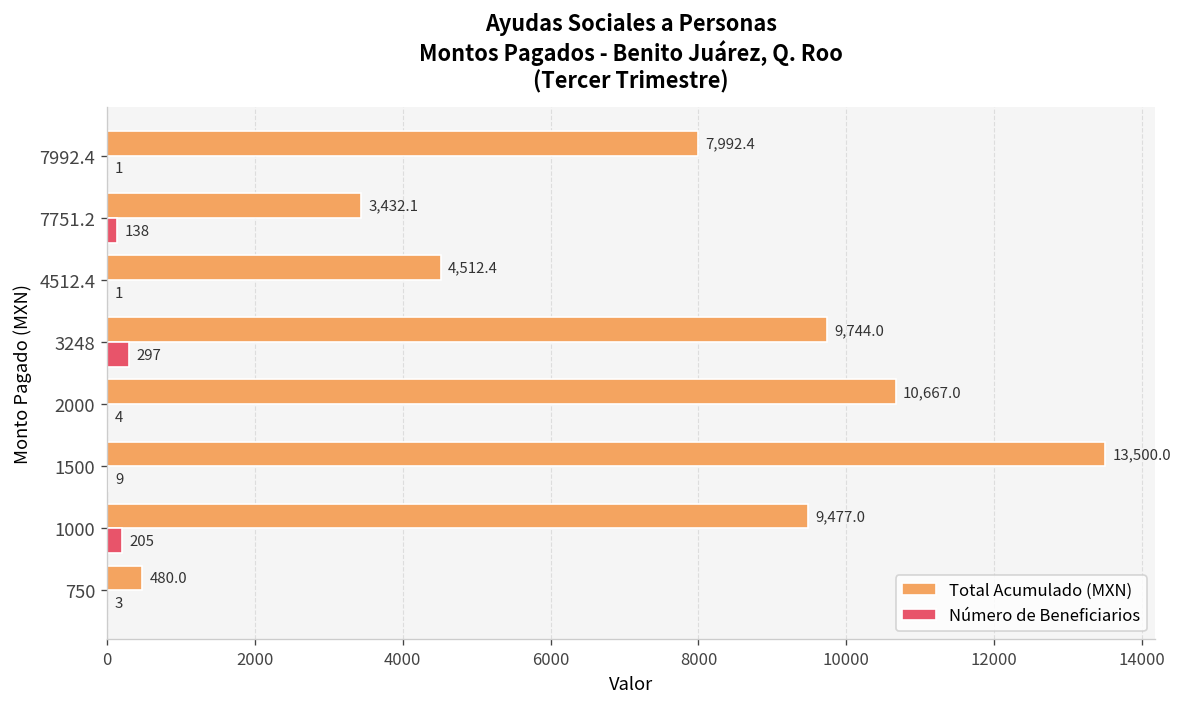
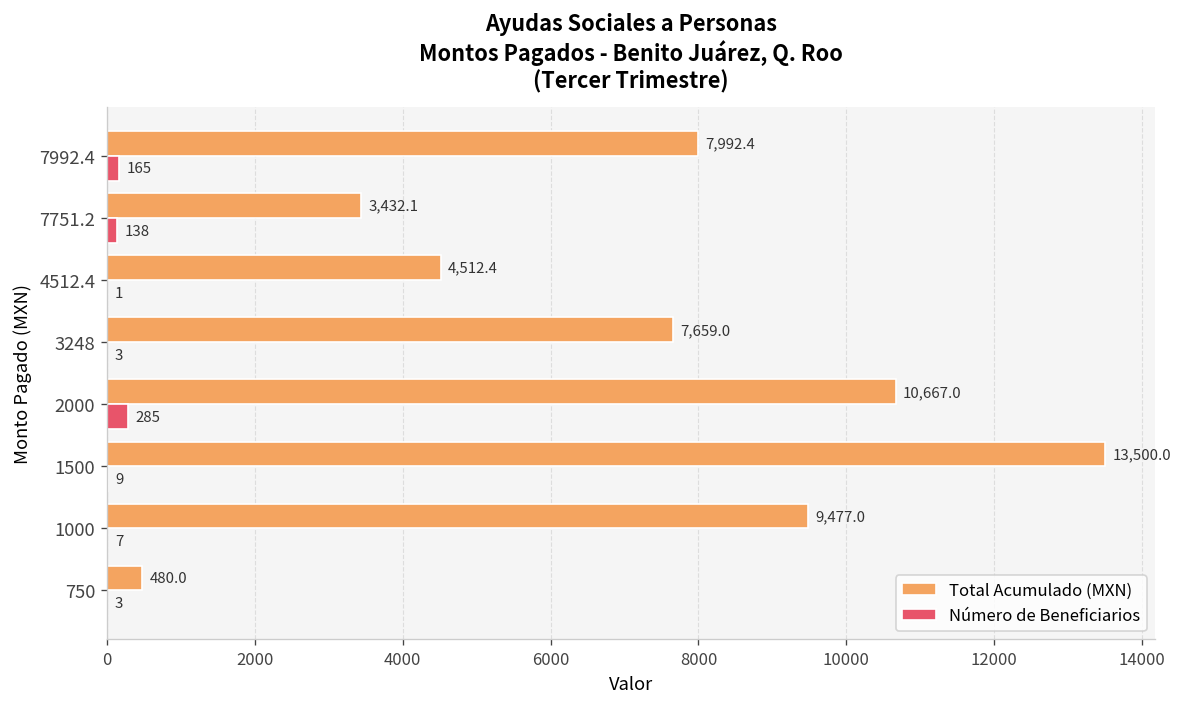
  {
    "Total Acumulado (MXN)": {
      "7992.4": "7,992.4",
      "7751.2": "3,432.1",
      "4512.4": "4,512.4",
-     "3248": "9,744.0",
+     "3248": "7,659.0",
      "2000": "10,667.0",
      "1500": "13,500.0",
      "1000": "9,477.0",
      "750": "480.0"
    },
    "Número de Beneficiarios": {
-     "7992.4": "1",
+     "7992.4": "165",
      "7751.2": "138",
      "4512.4": "1",
-     "3248": "297",
-     "2000": "4",
+     "3248": "3",
+     "2000": "285",
      "1500": "9",
-     "1000": "205",
+     "1000": "7",
      "750": "3"
    }
  }
